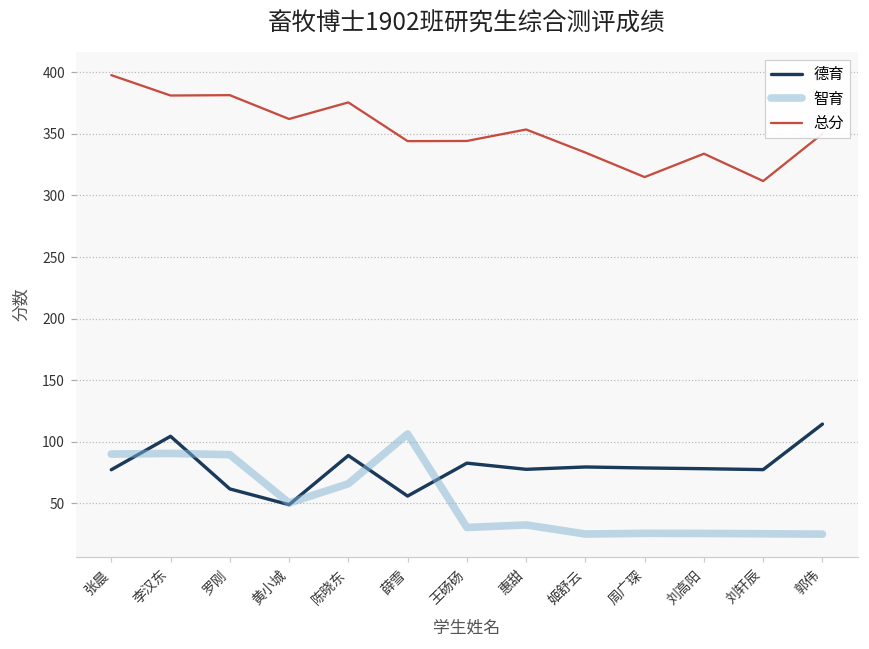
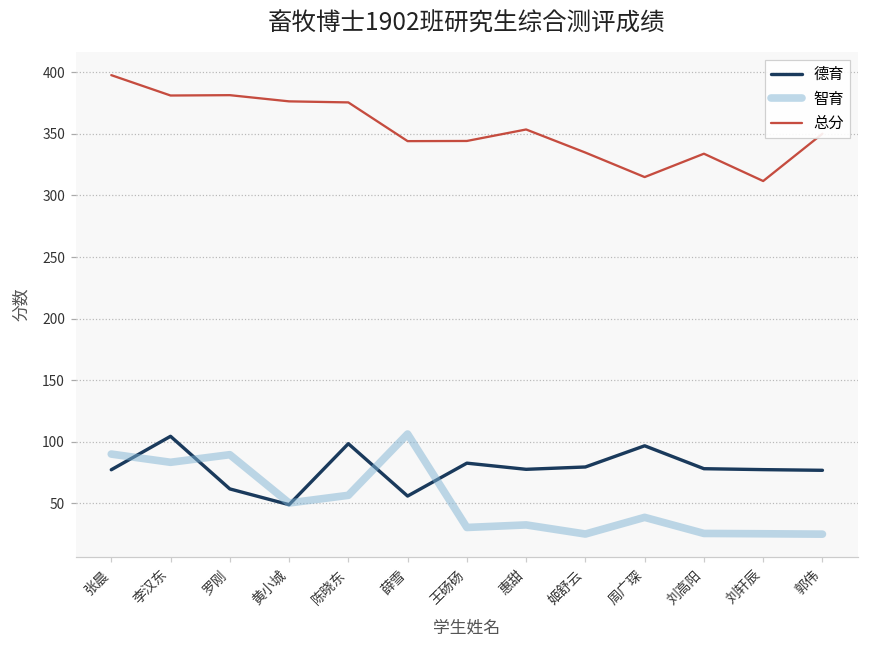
  {
    "德育": {
      "张晨": 77,
      "李汉东": 105,
      "罗刚": 62,
-     "陈晓东": 89,
+     "陈晓东": 99,
      "薛雪": 56,
      "王砀砀": 83,
      "惠甜": 78,
      "姬舒云": 80,
-     "周广琛": 79,
+     "周广琛": 97,
      "刘高阳": 78,
      "刘轩辰": 77,
-     "郭伟": 114
+     "郭伟": 77
    },
    "智育": {
      "张晨": 90,
-     "李汉东": 91,
+     "李汉东": 83,
      "罗刚": 90,
-     "陈晓东": 66,
+     "陈晓东": 57,
      "薛雪": 106,
      "王砀砀": 31,
      "惠甜": 33,
      "姬舒云": 25,
-     "周广琛": 26,
+     "周广琛": 39,
      "刘高阳": 26,
      "刘轩辰": 25,
      "郭伟": 25
    },
    "总分": {
      "张晨": 398,
      "李汉东": 381,
      "罗刚": 381,
-     "黄小城": 362,
+     "黄小城": 376,
      "陈晓东": 376,
      "薛雪": 344,
      "王砀砀": 344,
      "惠甜": 354,
      "姬舒云": 335,
      "周广琛": 315,
      "刘高阳": 334,
      "刘轩辰": 312,
      "郭伟": 350
    }
  }
